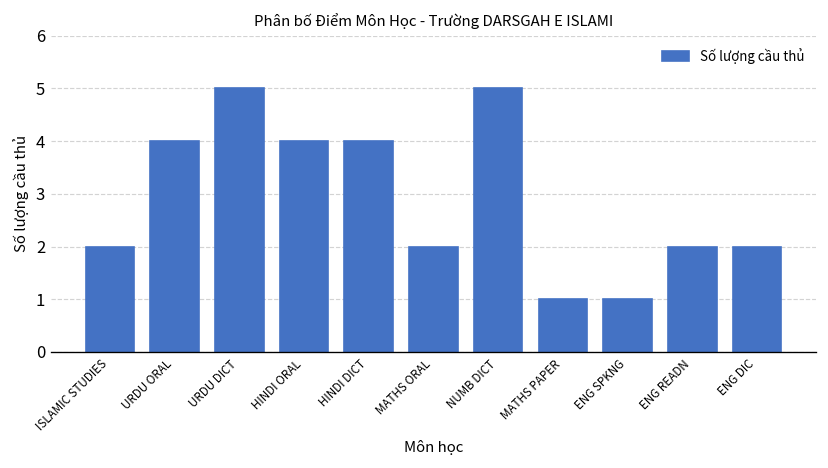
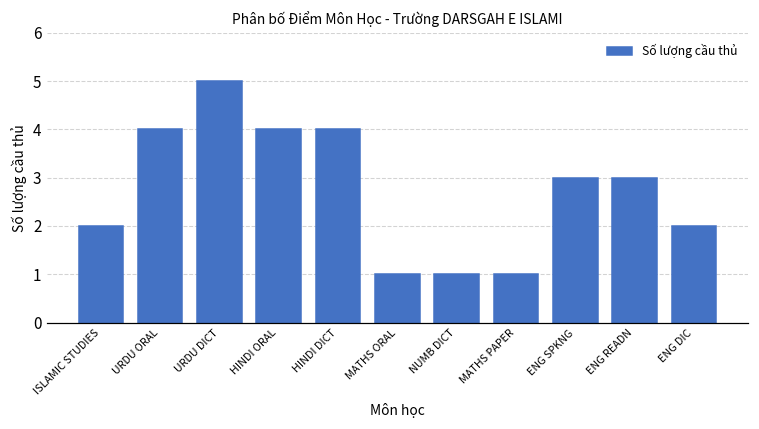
  {
    "ISLAMIC STUDIES": 2,
    "URDU ORAL": 4,
    "URDU DICT": 5,
    "HINDI ORAL": 4,
    "HINDI DICT": 4,
-   "MATHS ORAL": 2,
-   "NUMB DICT": 5,
+   "MATHS ORAL": 1,
+   "NUMB DICT": 1,
    "MATHS PAPER": 1,
-   "ENG SPKNG": 1,
-   "ENG READN": 2,
+   "ENG SPKNG": 3,
+   "ENG READN": 3,
    "ENG DIC": 2
  }
